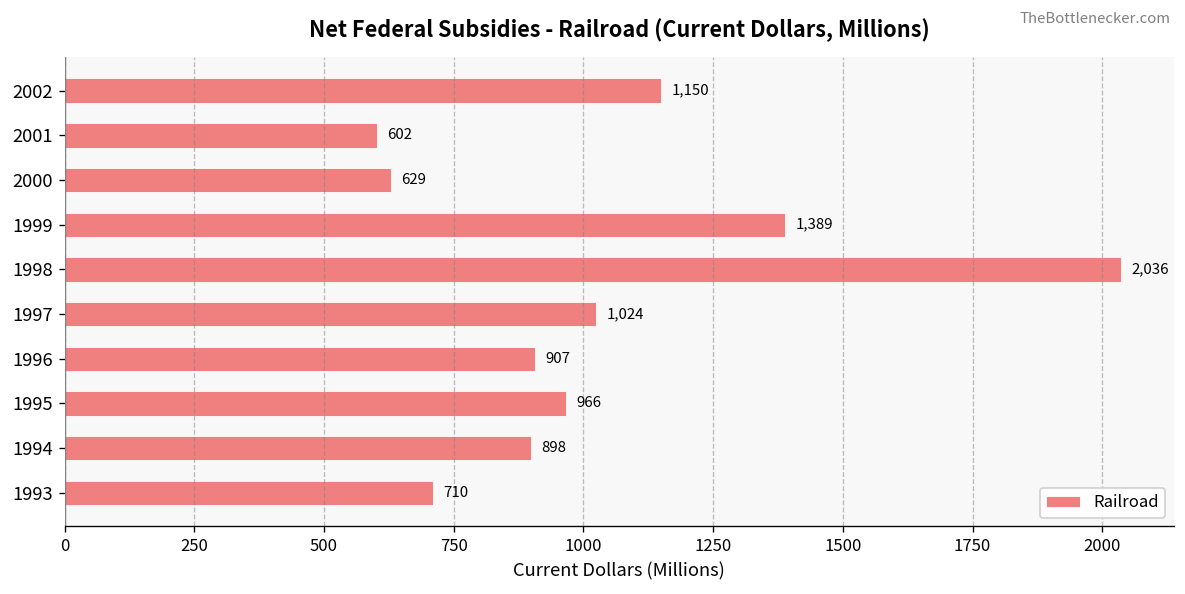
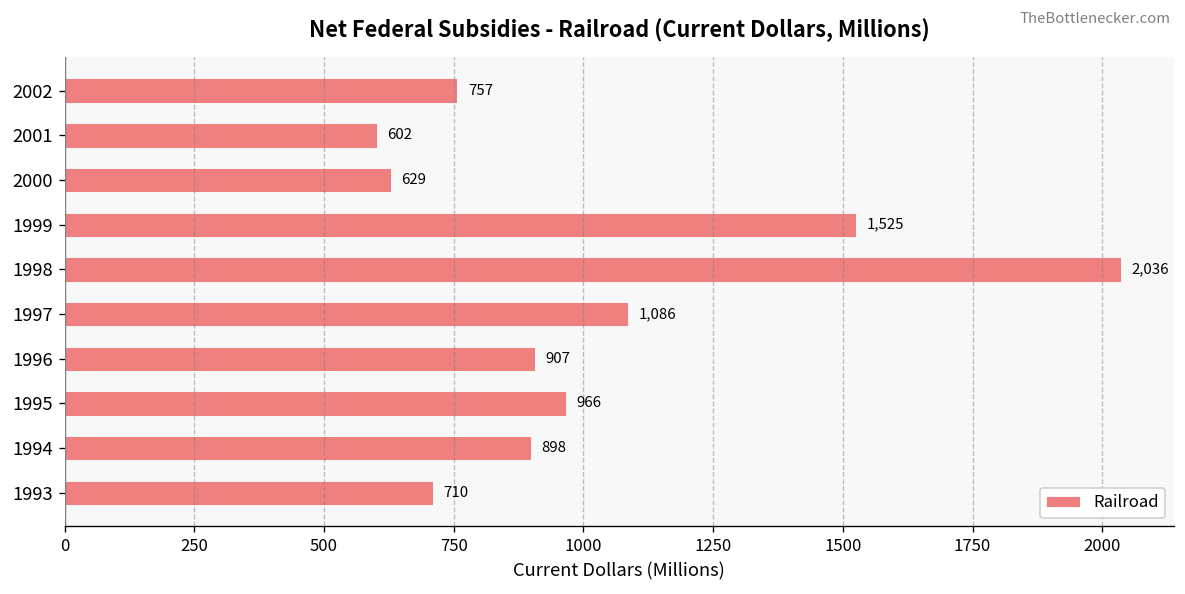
  {
-   "2002": "1,150",
+   "2002": "757",
    "2001": "602",
    "2000": "629",
-   "1999": "1,389",
+   "1999": "1,525",
    "1998": "2,036",
-   "1997": "1,024",
+   "1997": "1,086",
    "1996": "907",
    "1995": "966",
    "1994": "898",
    "1993": "710"
  }
